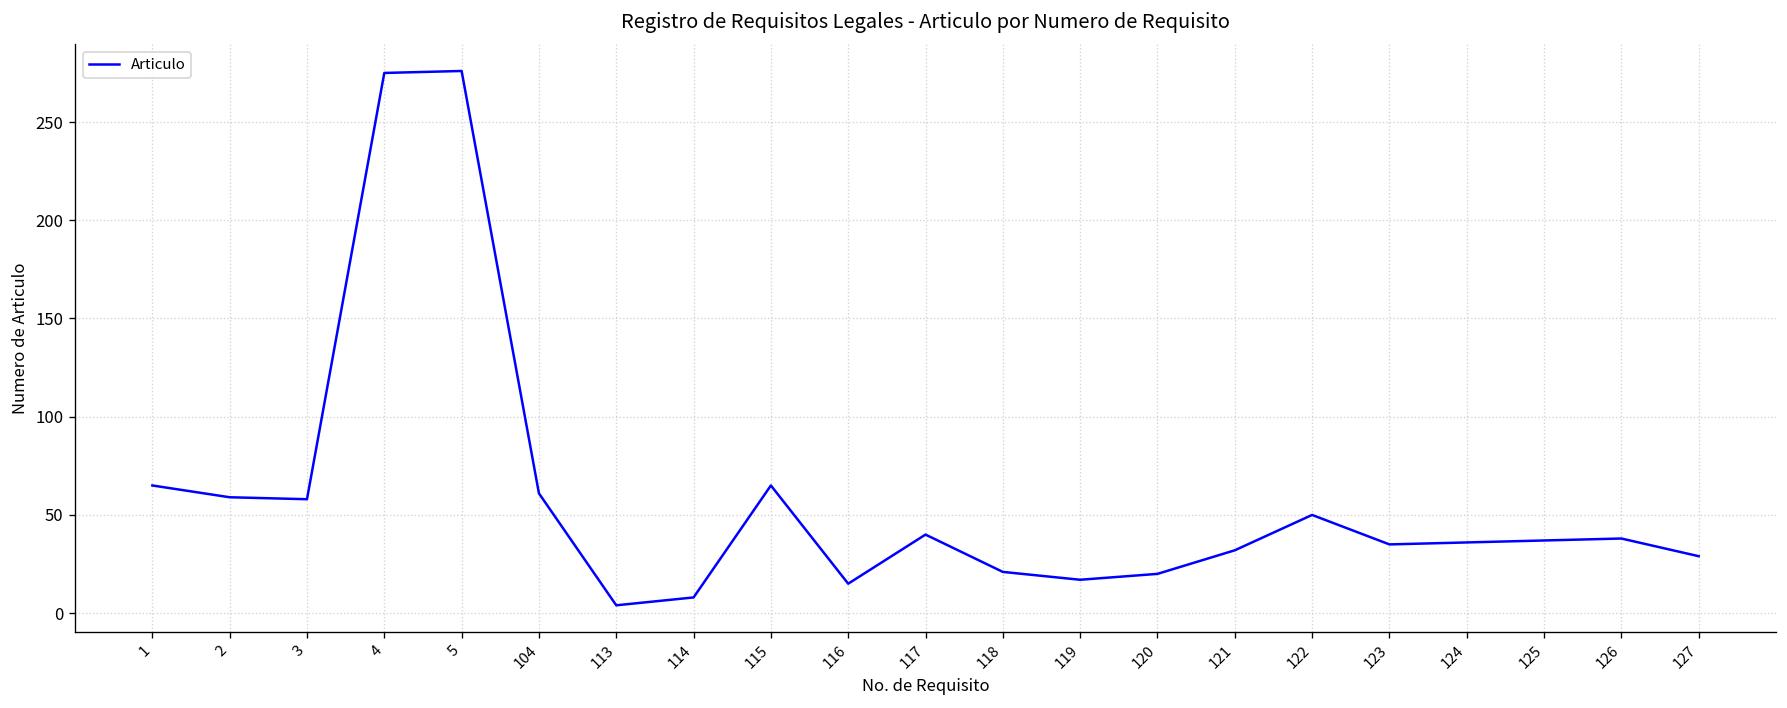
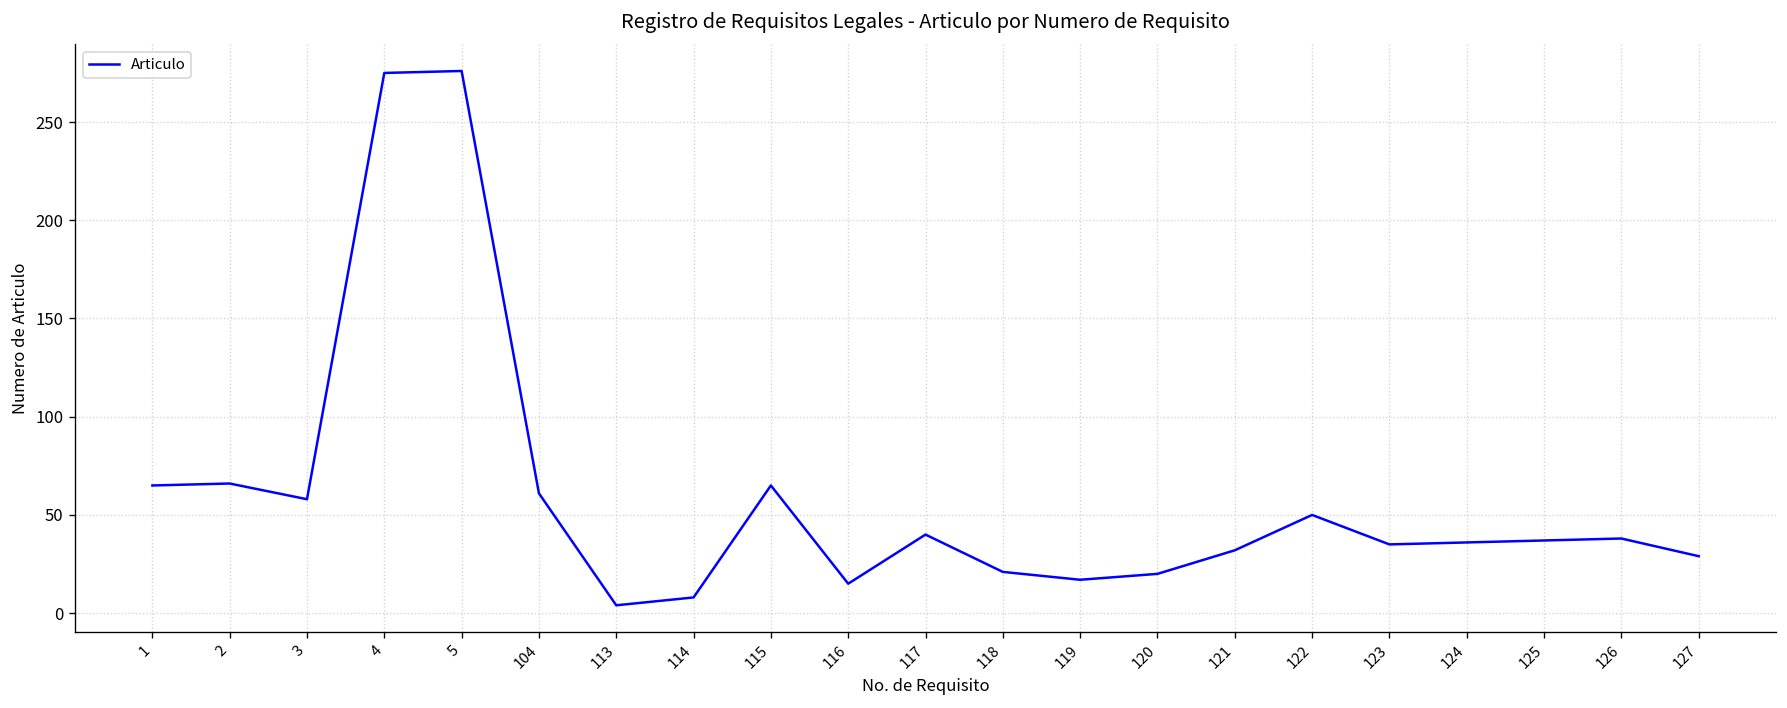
  {
    "1": 65,
-   "2": 59,
+   "2": 66,
    "3": 58,
    "4": 275,
    "5": 276,
    "104": 61,
    "113": 4,
    "114": 8,
    "115": 65,
    "116": 15,
    "117": 40,
    "118": 21,
    "119": 17,
    "120": 20,
    "121": 32,
    "122": 50,
    "123": 35,
    "124": 36,
    "125": 37,
    "126": 38,
    "127": 29
  }
